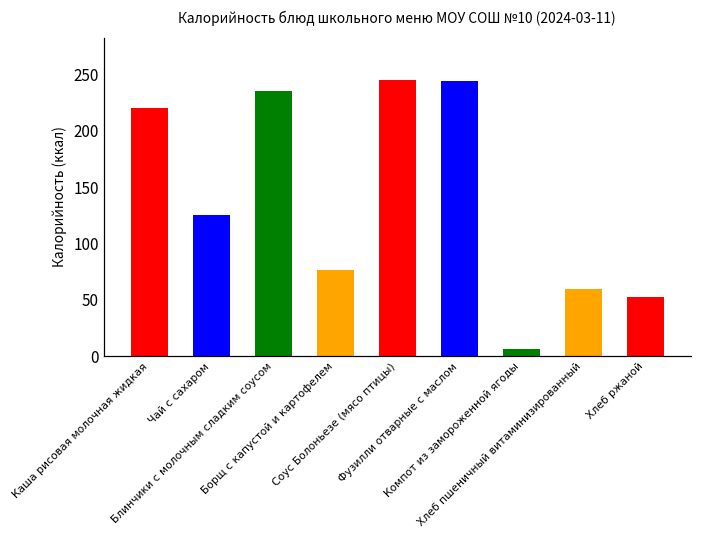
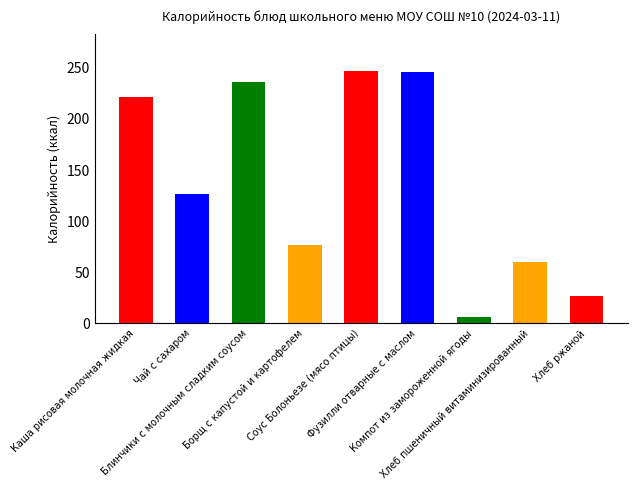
  {
    "Каша рисовая молочная жидкая": 221,
    "Чай с сахаром": 126,
    "Блинчики с молочным сладким соусом": 235,
    "Борщ с капустой и картофелем": 76,
    "Соус Болоньезе (мясо птицы)": 246,
    "Фузилли отварные с маслом": 245,
    "Компот из замороженной ягоды": 6,
    "Хлеб пшеничный витаминизированный": 60,
-   "Хлеб ржаной": 52
+   "Хлеб ржаной": 26
  }
